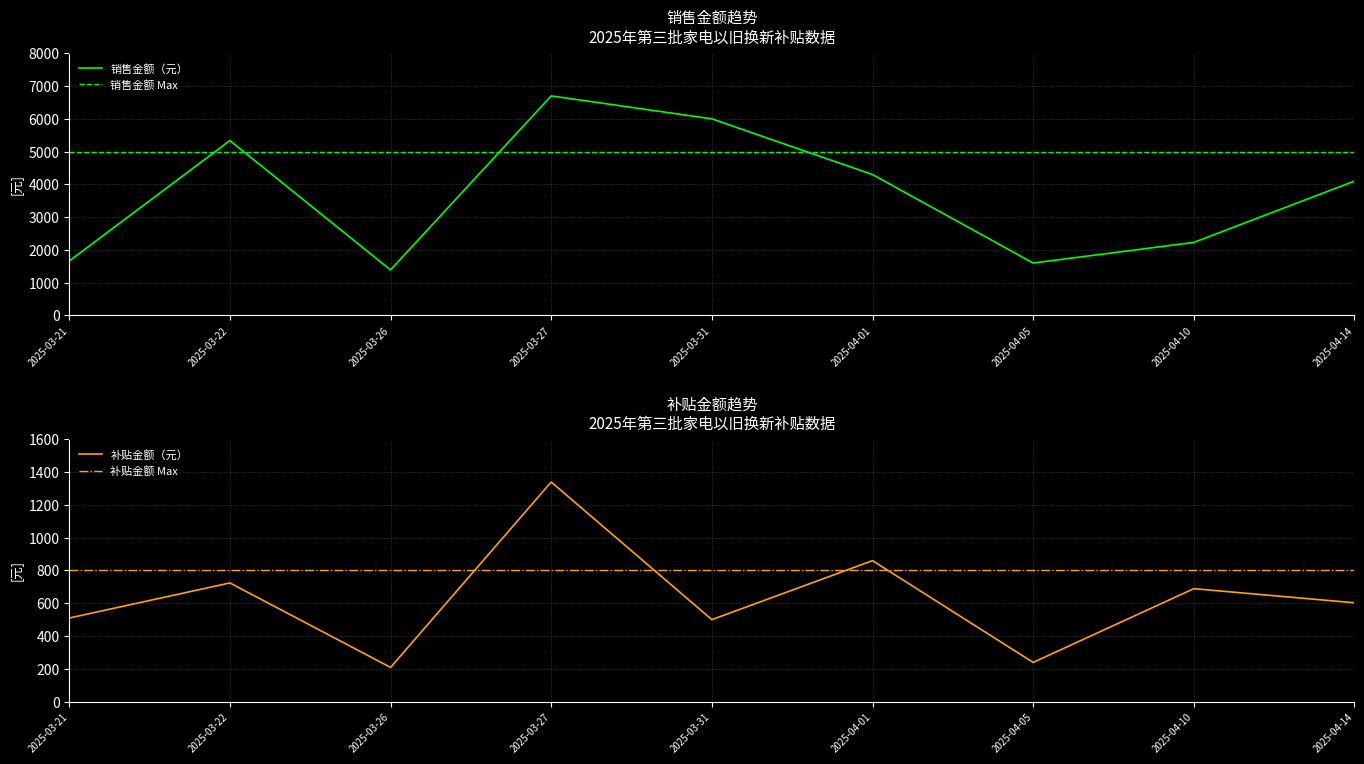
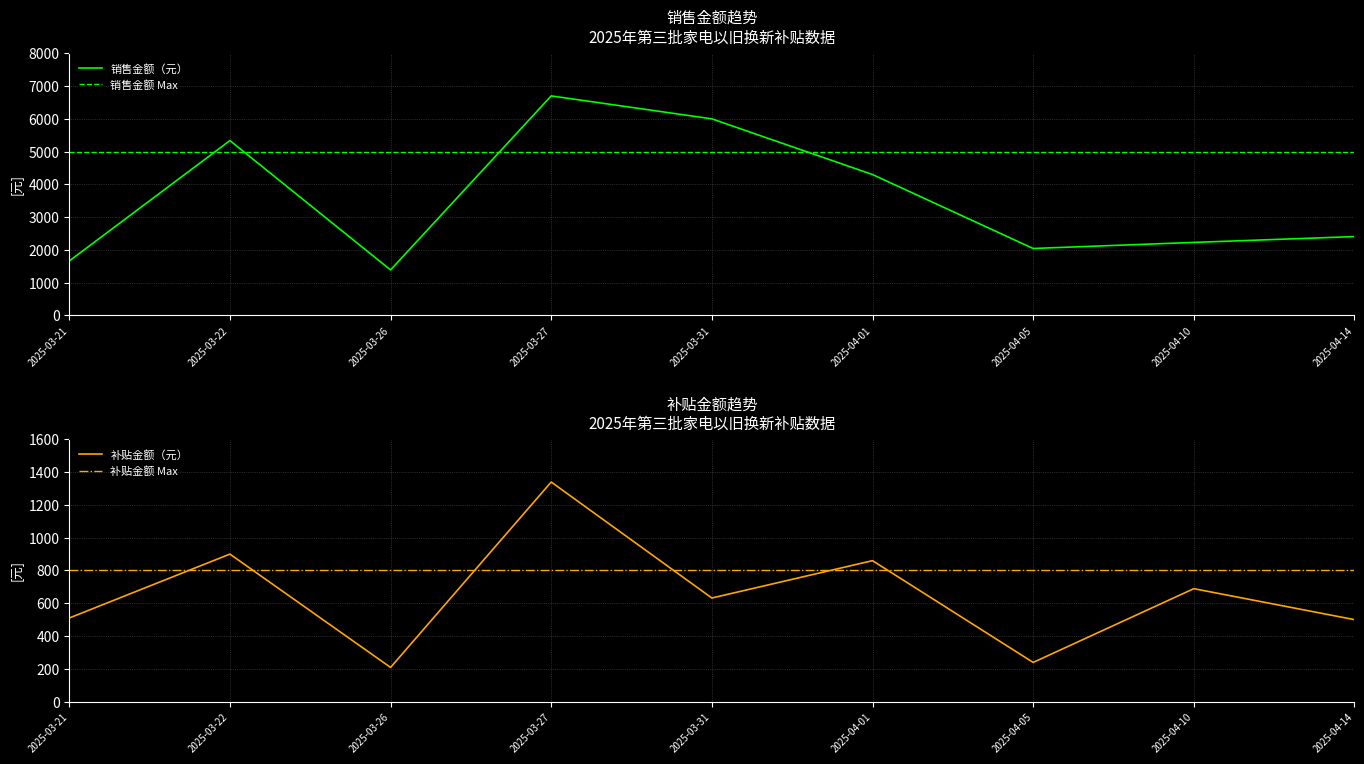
  {
    "销售金额趋势 2025年第三批家电以旧换新补贴数据": {
      "2025-03-21": 1700,
      "2025-03-22": 5300,
      "2025-03-26": 1400,
      "2025-03-27": 6700,
      "2025-03-31": 6000,
      "2025-04-01": 4300,
-     "2025-04-05": 1600,
+     "2025-04-05": 2000,
      "2025-04-10": 2200,
-     "2025-04-14": 4100
+     "2025-04-14": 2400
    },
    "补贴金额趋势 2025年第三批家电以旧换新补贴数据": {
      "2025-03-21": 510,
-     "2025-03-22": 720,
+     "2025-03-22": 900,
      "2025-03-26": 210,
      "2025-03-27": 1340,
-     "2025-03-31": 500,
+     "2025-03-31": 630,
      "2025-04-01": 860,
      "2025-04-05": 240,
      "2025-04-10": 690,
-     "2025-04-14": 600
+     "2025-04-14": 500
    }
  }
